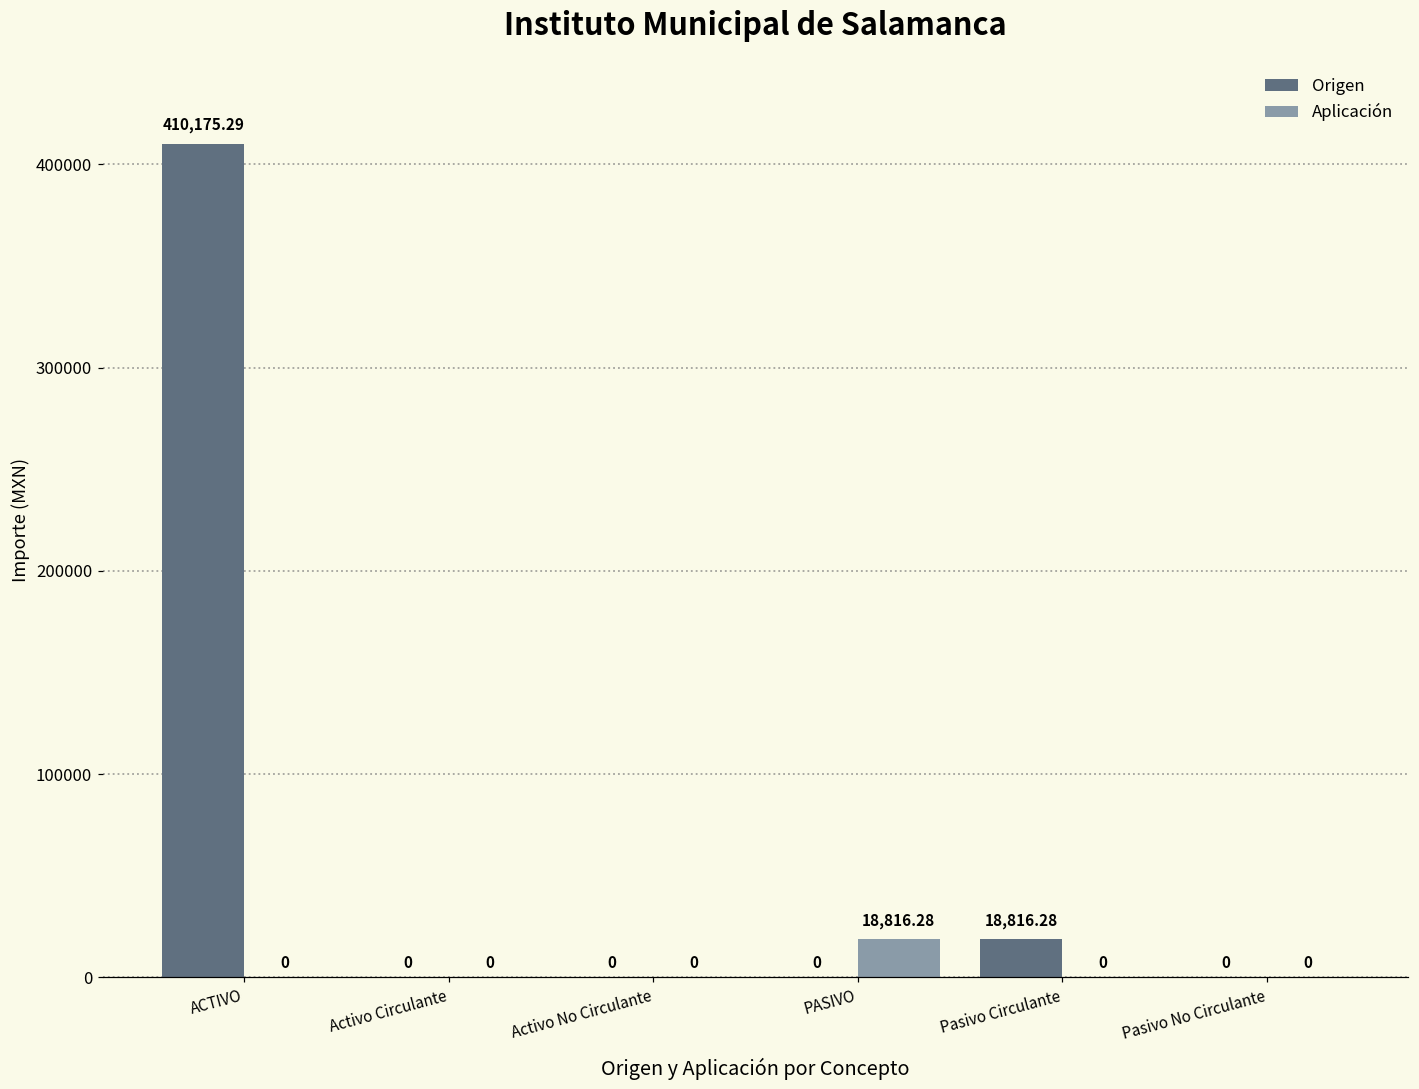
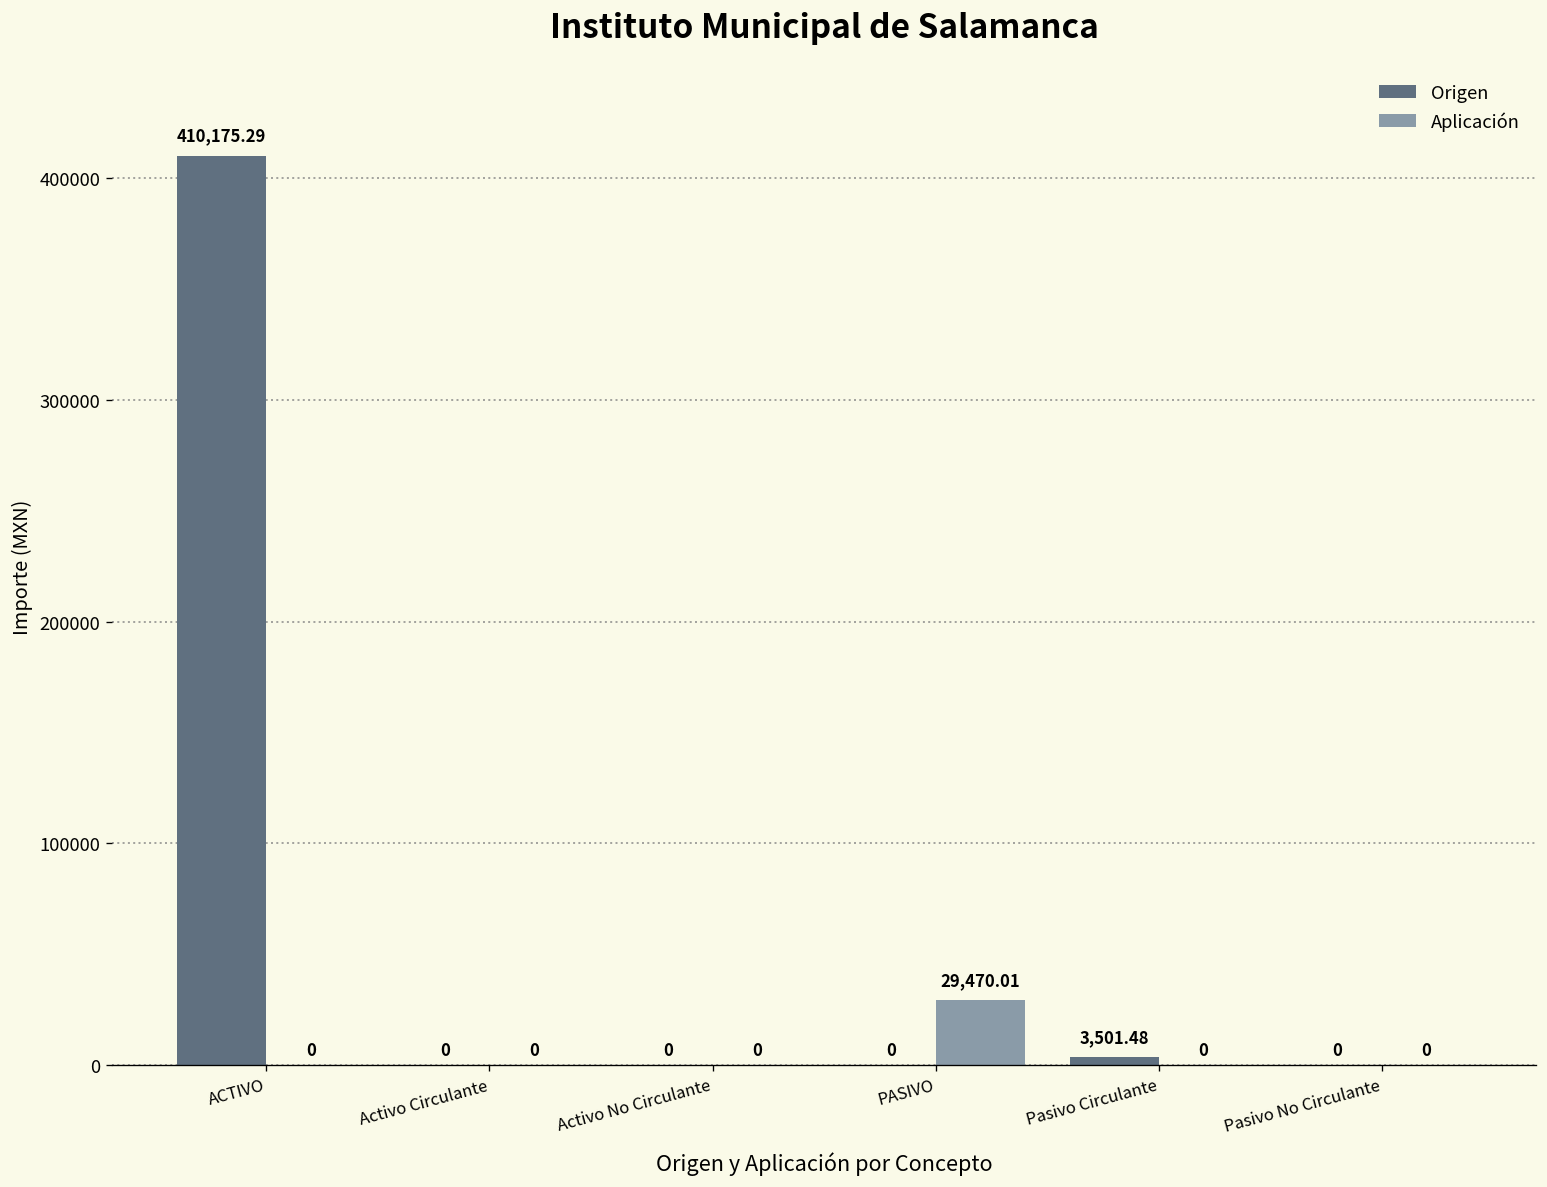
  {
    "Origen": {
      "ACTIVO": "410,175.29",
      "Activo Circulante": "0",
      "Activo No Circulante": "0",
      "PASIVO": "0",
-     "Pasivo Circulante": "18,816.28",
+     "Pasivo Circulante": "3,501.48",
      "Pasivo No Circulante": "0"
    },
    "Aplicación": {
      "ACTIVO": "0",
      "Activo Circulante": "0",
      "Activo No Circulante": "0",
-     "PASIVO": "18,816.28",
+     "PASIVO": "29,470.01",
      "Pasivo Circulante": "0",
      "Pasivo No Circulante": "0"
    }
  }
